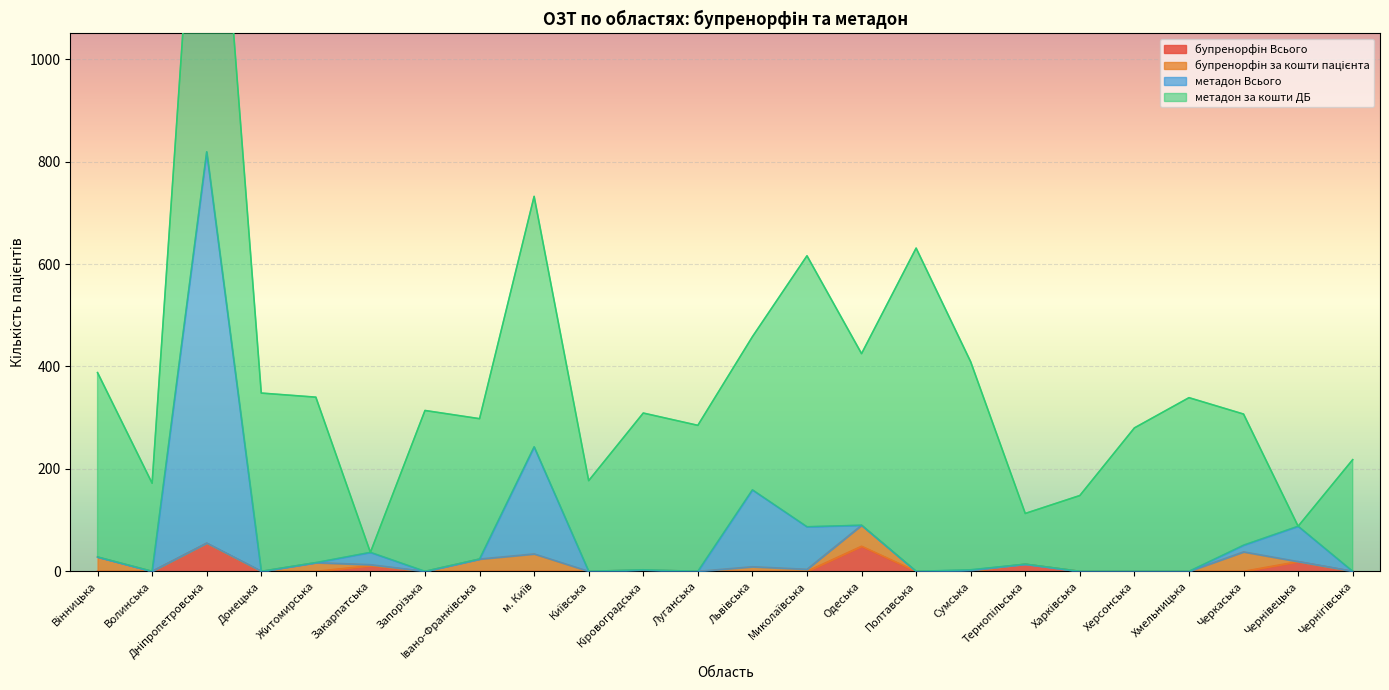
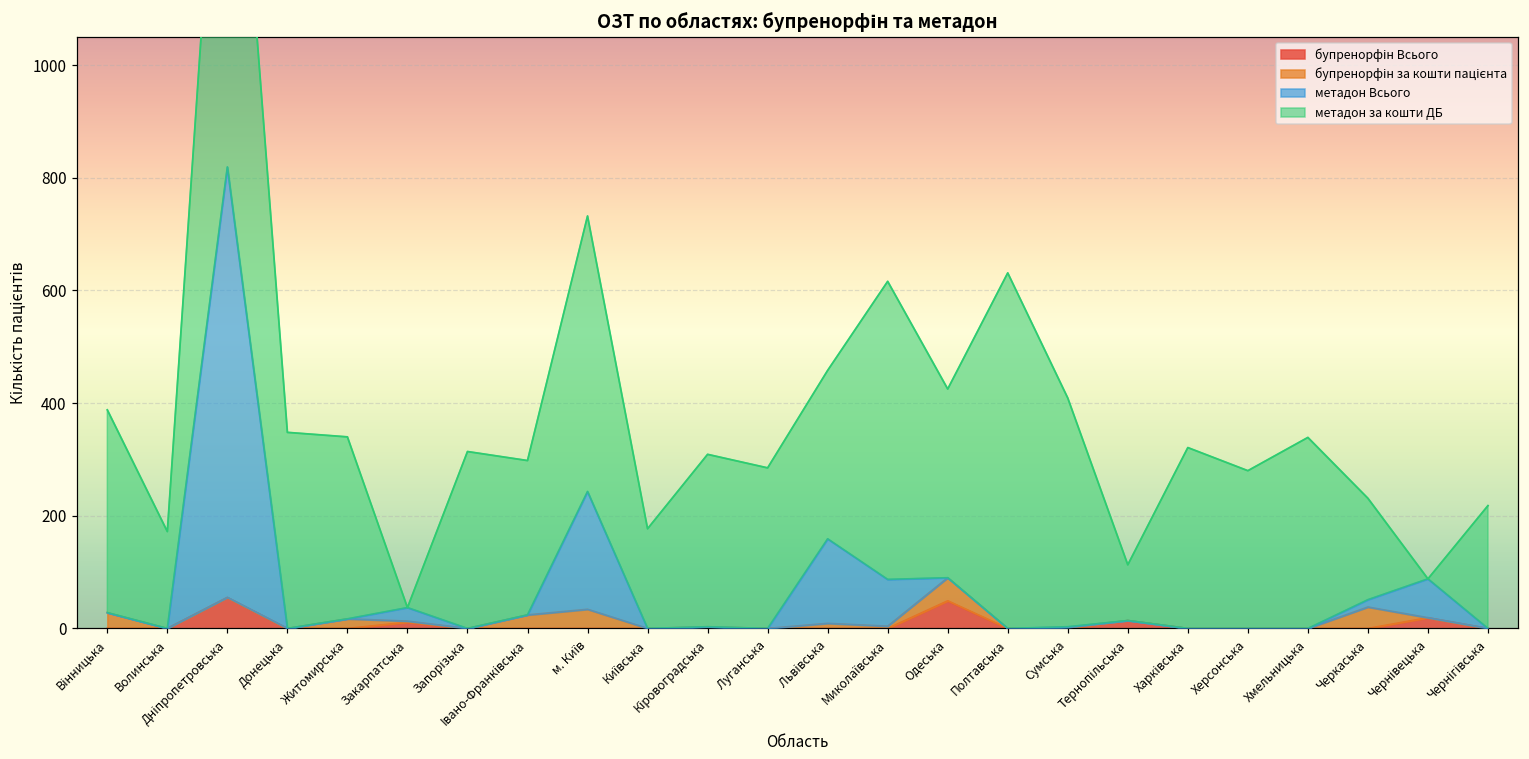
  {
    "метадон Всього": {
      "Дніпропетровська": 760,
      "м. Київ": 210,
      "Львівська": 150,
      "Миколаївська": 80,
      "Черкаська": 10
    },
    "метадон за кошти ДБ": {
      "Вінницька": 360,
      "Волинська": 170,
      "Донецька": 350,
      "Житомирська": 320,
      "Запорізька": 310,
      "Івано-Франківська": 270,
      "м. Київ": 490,
      "Київська": 180,
      "Кіровоградська": 310,
      "Луганська": 290,
      "Львівська": 300,
      "Миколаївська": 530,
      "Одеська": 340,
      "Полтавська": 630,
      "Сумська": 410,
      "Тернопільська": 100,
-     "Харківська": 150,
+     "Харківська": 320,
      "Херсонська": 280,
      "Хмельницька": 340,
-     "Черкаська": 260,
+     "Черкаська": 180,
      "Чернігівська": 220
    }
  }
